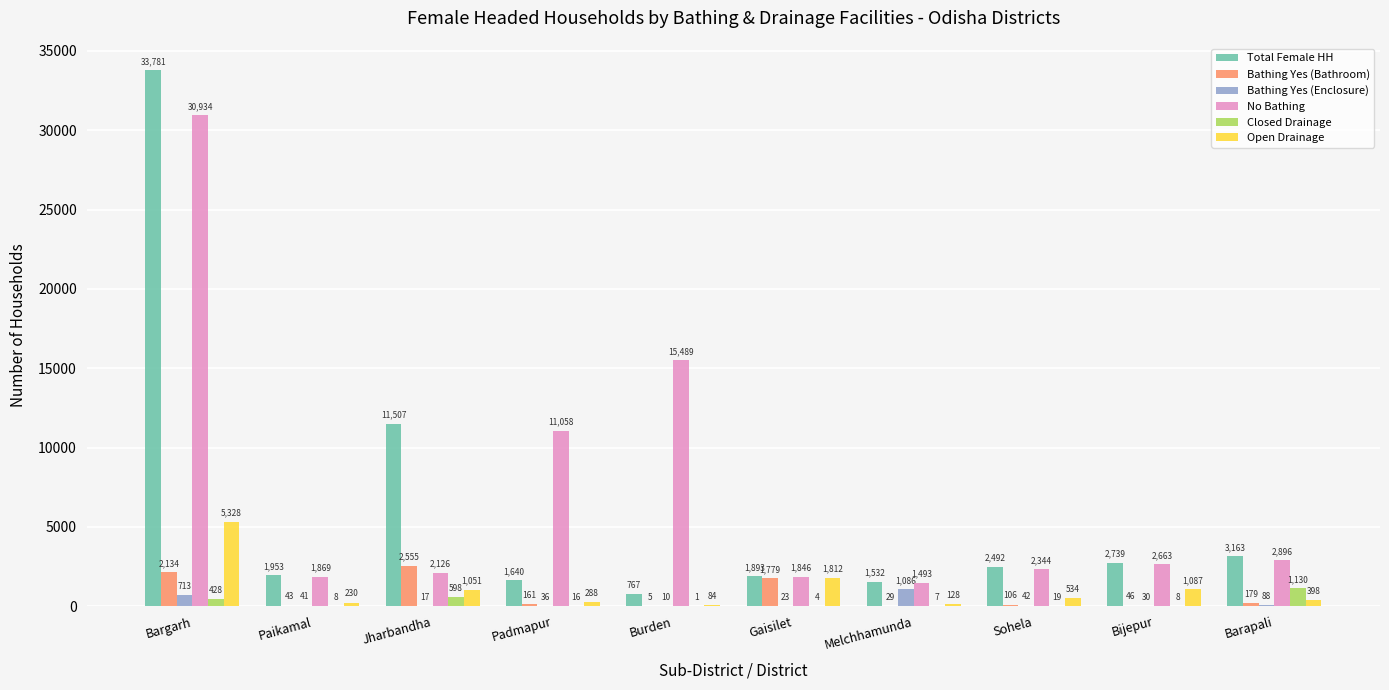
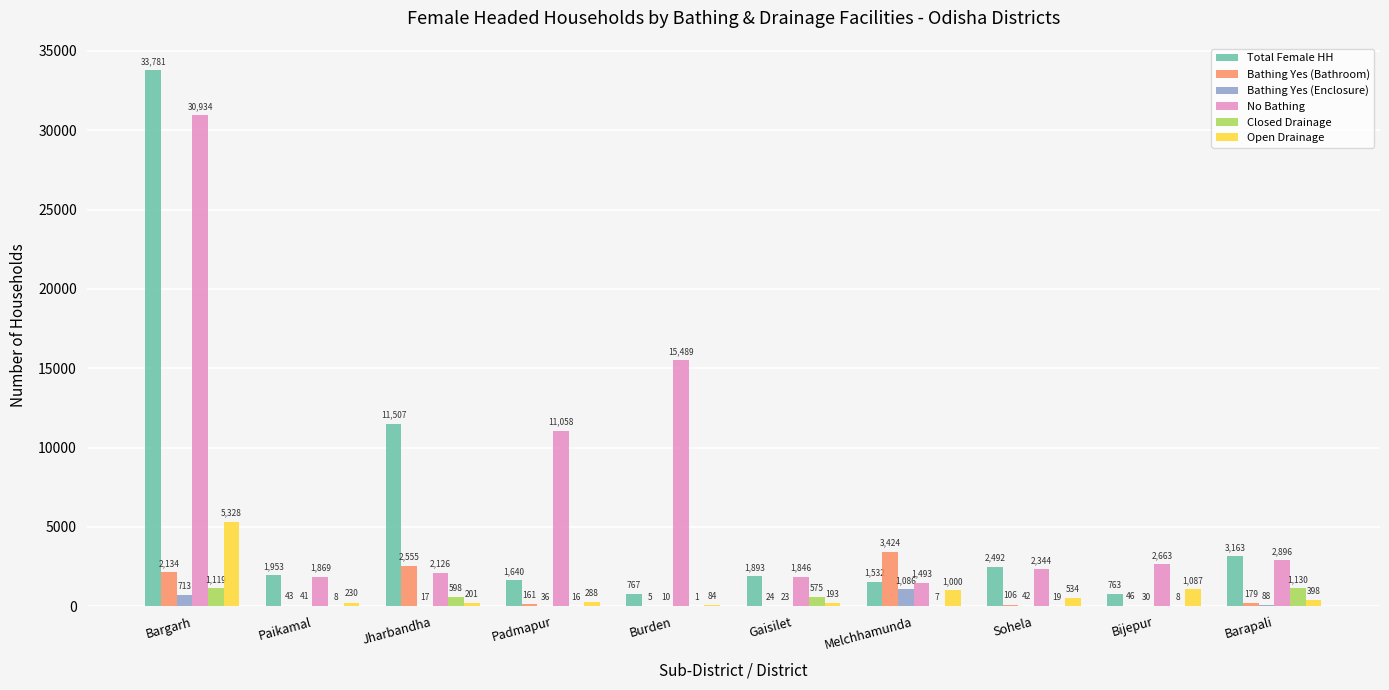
  {
    "Total Female HH": {
      "Bargarh": "33,781",
      "Paikamal": "1,953",
      "Jharbandha": "11,507",
      "Padmapur": "1,640",
      "Burden": "767",
      "Melchhamunda": "1,532",
      "Sohela": "2,492",
-     "Bijepur": "2,739",
+     "Bijepur": "763",
      "Barapali": "3,163"
    },
    "Bathing Yes (Bathroom)": {
      "Bargarh": "2,134",
      "Paikamal": "43",
      "Jharbandha": "2,555",
      "Padmapur": "161",
      "Burden": "5",
-     "Gaisilet": "1,779",
-     "Melchhamunda": "29",
+     "Gaisilet": "24",
+     "Melchhamunda": "3,424",
      "Sohela": "106",
      "Bijepur": "46",
      "Barapali": "179"
    },
    "Bathing Yes (Enclosure)": {
      "Bargarh": "713",
      "Paikamal": "41",
      "Jharbandha": "17",
      "Padmapur": "36",
      "Burden": "10",
      "Gaisilet": "23",
      "Melchhamunda": "1,086",
      "Sohela": "42",
      "Bijepur": "30",
      "Barapali": "88"
    },
    "No Bathing": {
      "Bargarh": "30,934",
      "Paikamal": "1,869",
      "Jharbandha": "2,126",
      "Padmapur": "11,058",
      "Burden": "15,489",
      "Gaisilet": "1,846",
      "Melchhamunda": "1,493",
      "Sohela": "2,344",
      "Bijepur": "2,663",
      "Barapali": "2,896"
    },
    "Closed Drainage": {
-     "Bargarh": "428",
+     "Bargarh": "1,119",
      "Paikamal": "8",
      "Jharbandha": "598",
      "Padmapur": "16",
      "Burden": "1",
-     "Gaisilet": "4",
+     "Gaisilet": "575",
      "Melchhamunda": "7",
      "Sohela": "19",
      "Bijepur": "8",
      "Barapali": "1,130"
    },
    "Open Drainage": {
      "Bargarh": "5,328",
      "Paikamal": "230",
-     "Jharbandha": "1,051",
+     "Jharbandha": "201",
      "Padmapur": "288",
      "Burden": "84",
-     "Gaisilet": "1,812",
-     "Melchhamunda": "128",
+     "Gaisilet": "193",
+     "Melchhamunda": "1,000",
      "Sohela": "534",
      "Bijepur": "1,087",
      "Barapali": "398"
    }
  }
